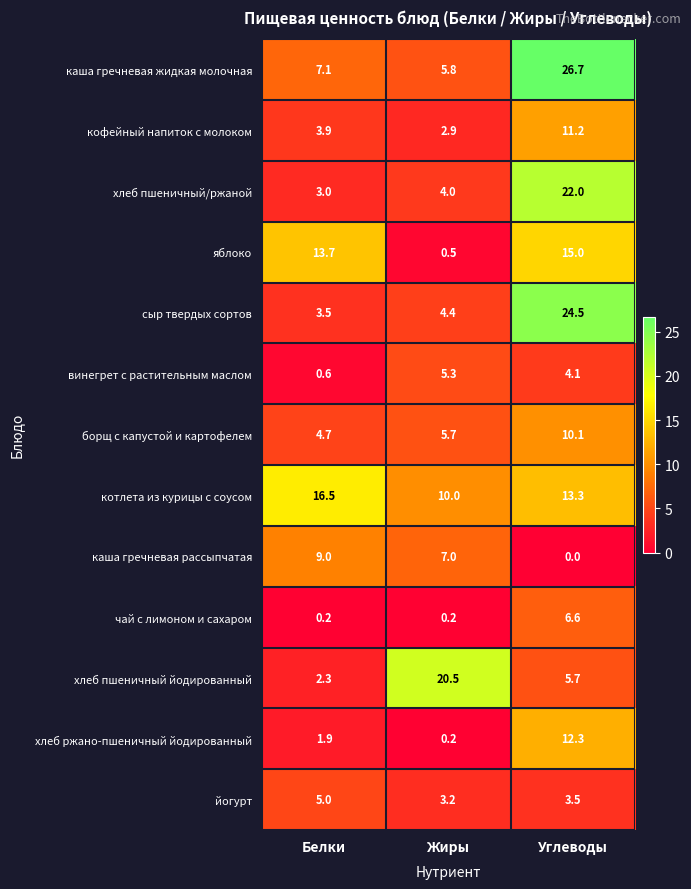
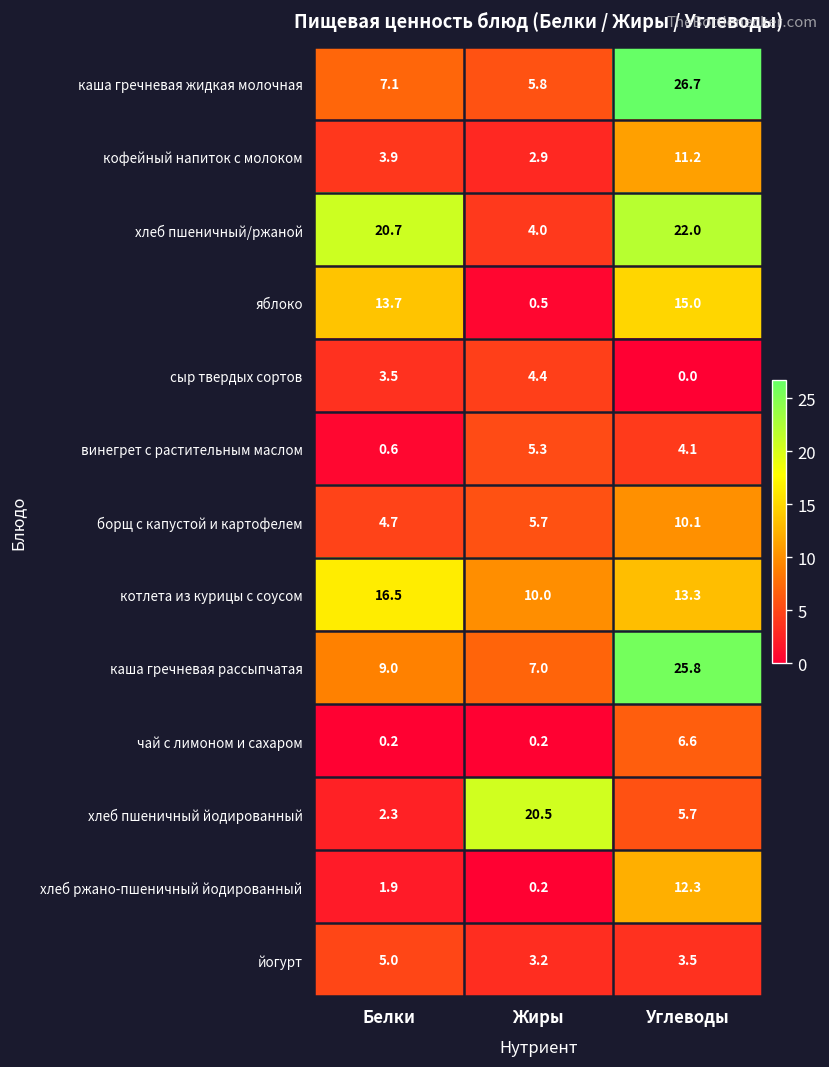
  {
    "каша гречневая жидкая молочная": {
      "Белки": 7.1,
      "Жиры": 5.8,
      "Углеводы": 26.7
    },
    "кофейный напиток с молоком": {
      "Белки": 3.9,
      "Жиры": 2.9,
      "Углеводы": 11.2
    },
    "хлеб пшеничный/ржаной": {
-     "Белки": 3.0,
+     "Белки": 20.7,
      "Жиры": 4.0,
      "Углеводы": 22.0
    },
    "яблоко": {
      "Белки": 13.7,
      "Жиры": 0.5,
      "Углеводы": 15.0
    },
    "сыр твердых сортов": {
      "Белки": 3.5,
      "Жиры": 4.4,
-     "Углеводы": 24.5
+     "Углеводы": 0.0
    },
    "винегрет с растительным маслом": {
      "Белки": 0.6,
      "Жиры": 5.3,
      "Углеводы": 4.1
    },
    "борщ с капустой и картофелем": {
      "Белки": 4.7,
      "Жиры": 5.7,
      "Углеводы": 10.1
    },
    "котлета из курицы с соусом": {
      "Белки": 16.5,
      "Жиры": 10.0,
      "Углеводы": 13.3
    },
    "каша гречневая рассыпчатая": {
      "Белки": 9.0,
      "Жиры": 7.0,
-     "Углеводы": 0.0
+     "Углеводы": 25.8
    },
    "чай с лимоном и сахаром": {
      "Белки": 0.2,
      "Жиры": 0.2,
      "Углеводы": 6.6
    },
    "хлеб пшеничный йодированный": {
      "Белки": 2.3,
      "Жиры": 20.5,
      "Углеводы": 5.7
    },
    "хлеб ржано-пшеничный йодированный": {
      "Белки": 1.9,
      "Жиры": 0.2,
      "Углеводы": 12.3
    },
    "йогурт": {
      "Белки": 5.0,
      "Жиры": 3.2,
      "Углеводы": 3.5
    }
  }
